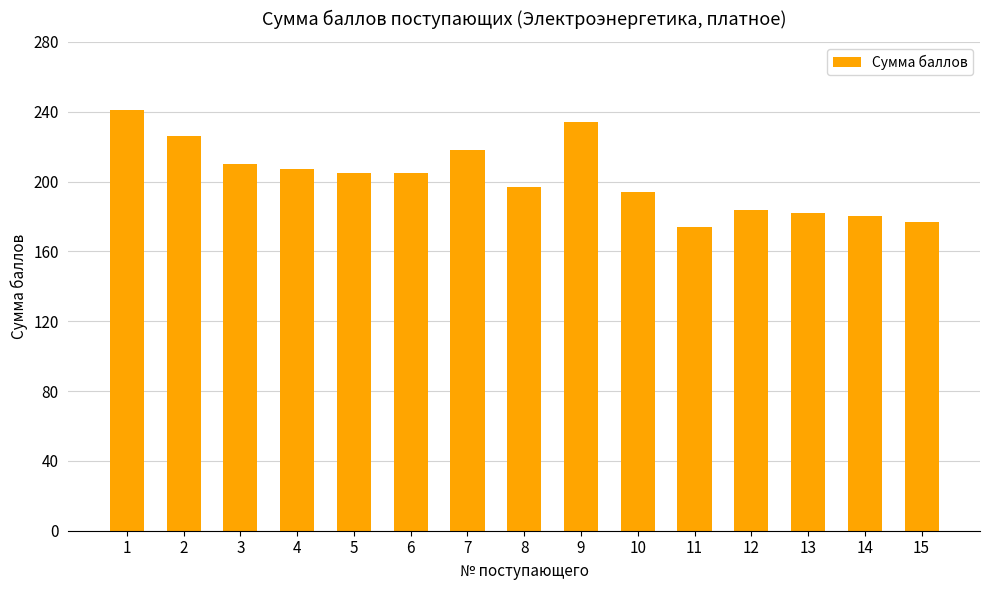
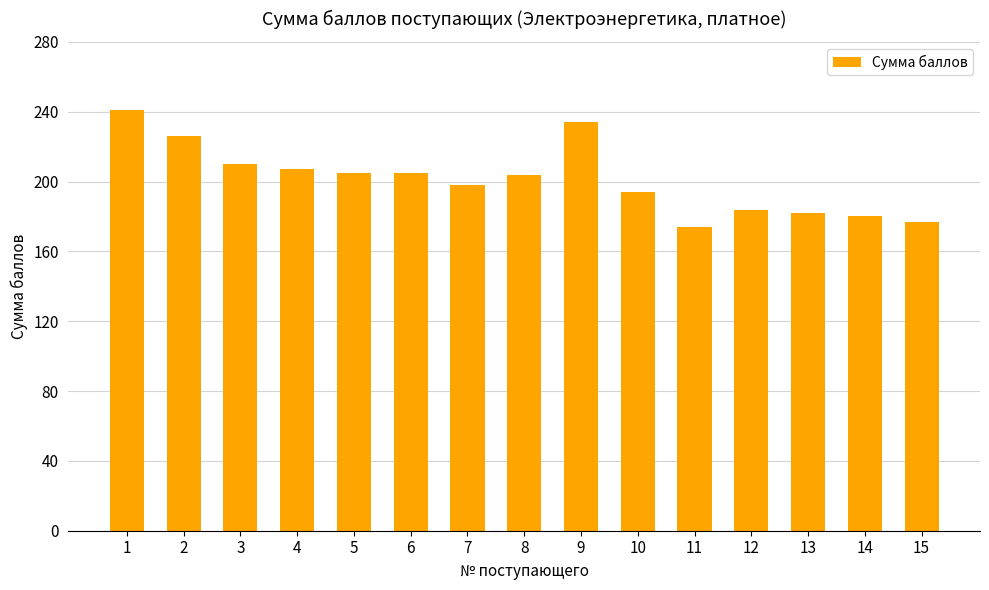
  {
    "1": 241,
    "2": 226,
    "3": 210,
    "4": 207,
    "5": 205,
    "6": 205,
-   "7": 218,
-   "8": 197,
+   "7": 198,
+   "8": 204,
    "9": 234,
    "10": 194,
    "11": 174,
    "12": 184,
    "13": 182,
    "14": 180,
    "15": 177
  }
